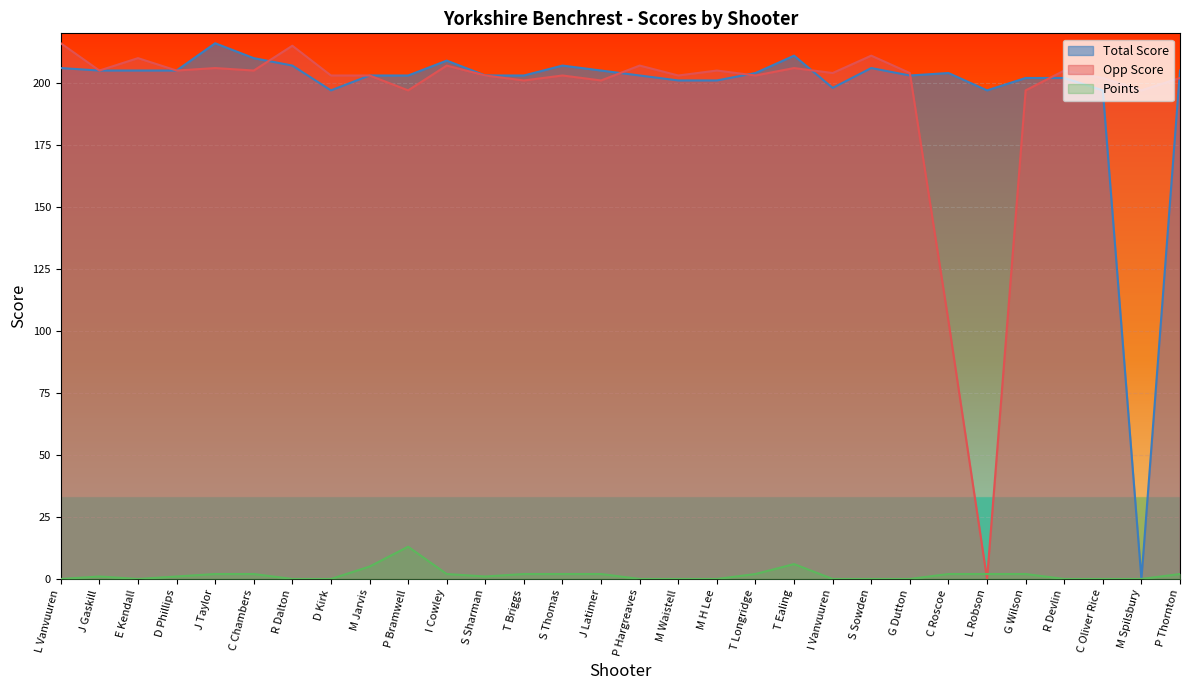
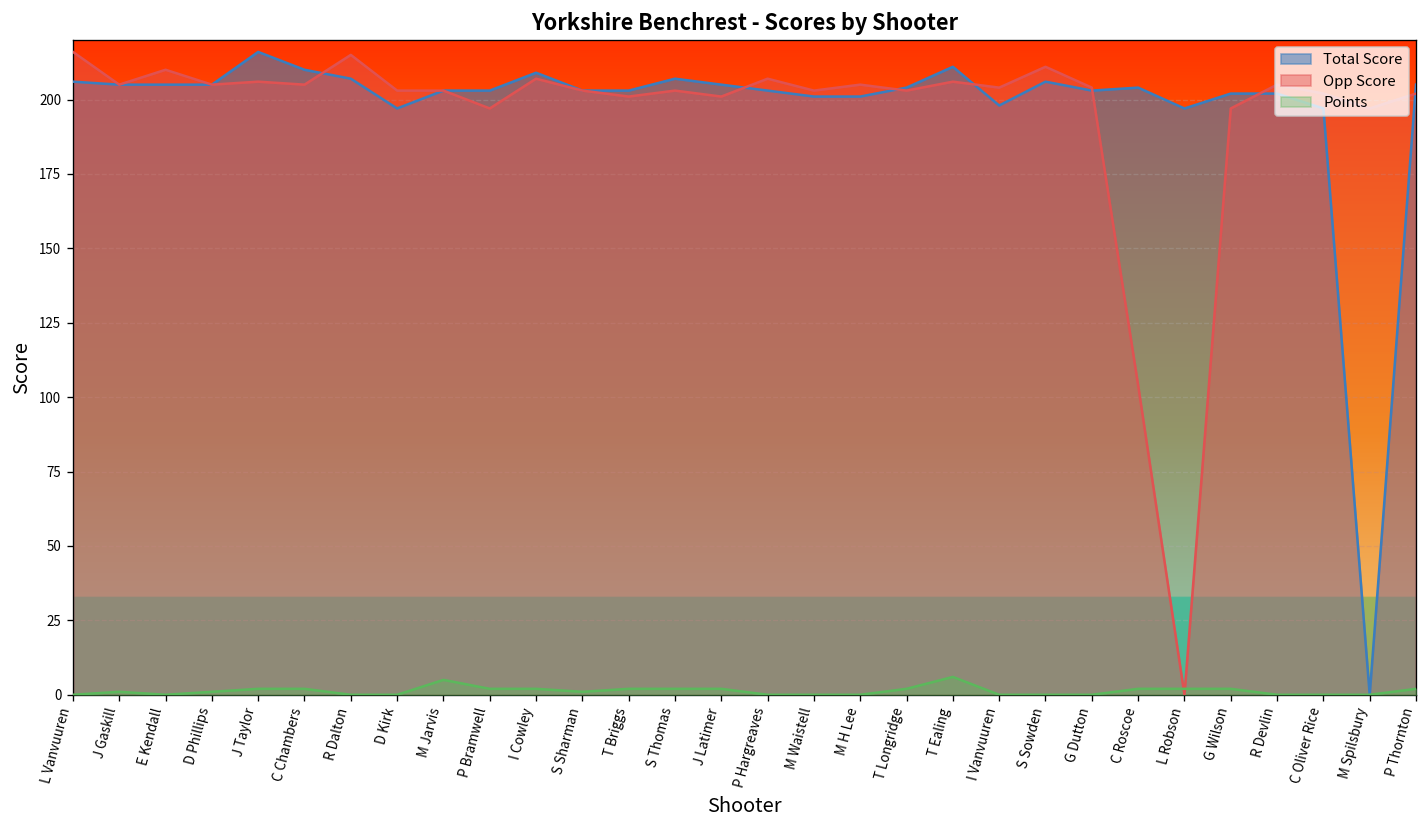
  {
    "Total Score": {
      "L Vanvuuren": 206,
      "E Kendall": 205,
      "J Taylor": 216,
      "C Chambers": 210,
      "R Dalton": 207,
      "D Kirk": 197,
      "P Bramwell": 203,
      "I Cowley": 209,
      "T Briggs": 203,
      "S Thomas": 207,
      "J Latimer": 205,
      "P Hargreaves": 203,
      "M Waistell": 201,
      "M H Lee": 201,
      "T Ealing": 211,
      "I Vanvuuren": 198,
      "S Sowden": 206,
      "C Roscoe": 204,
      "L Robson": 197,
      "G Wilson": 202,
      "P Thornton": 205
    },
    "Opp Score": {
      "L Vanvuuren": 216,
      "E Kendall": 210,
      "J Taylor": 206,
      "C Chambers": 205,
      "R Dalton": 215,
      "D Kirk": 203,
      "P Bramwell": 197,
      "I Cowley": 207,
      "T Briggs": 201,
      "S Thomas": 203,
      "J Latimer": 201,
      "P Hargreaves": 207,
      "M Waistell": 203,
      "M H Lee": 205,
      "T Ealing": 206,
      "I Vanvuuren": 204,
      "S Sowden": 211,
      "C Roscoe": 104,
      "L Robson": 0,
      "G Wilson": 197,
      "P Thornton": 202
    },
    "Points": {
      "L Vanvuuren": 0,
      "J Gaskill": 1,
      "E Kendall": 0,
      "D Phillips": 1,
      "J Taylor": 2,
      "C Chambers": 2,
      "R Dalton": 0,
      "D Kirk": 0,
      "M Jarvis": 5,
-     "P Bramwell": 13,
+     "P Bramwell": 2,
      "I Cowley": 2,
      "S Sharman": 1,
      "T Briggs": 2,
      "S Thomas": 2,
      "J Latimer": 2,
      "P Hargreaves": 0,
      "M Waistell": 0,
      "M H Lee": 0,
      "T Longridge": 2,
      "T Ealing": 6,
      "I Vanvuuren": 0,
      "S Sowden": 0,
      "G Dutton": 0,
      "C Roscoe": 2,
      "L Robson": 2,
      "G Wilson": 2,
      "R Devlin": 0,
      "C Oliver Rice": 0,
      "P Thornton": 2
    }
  }
